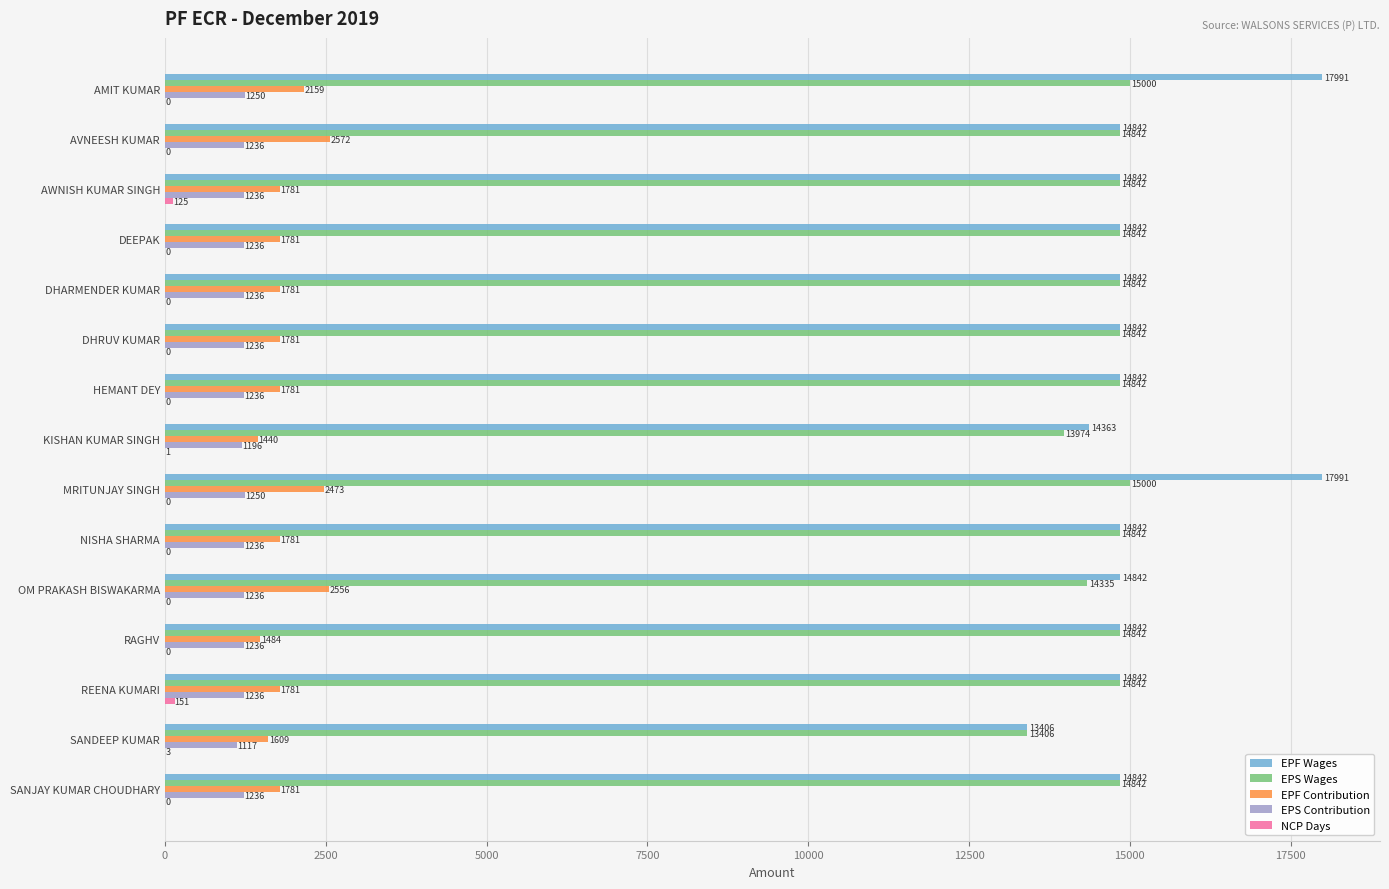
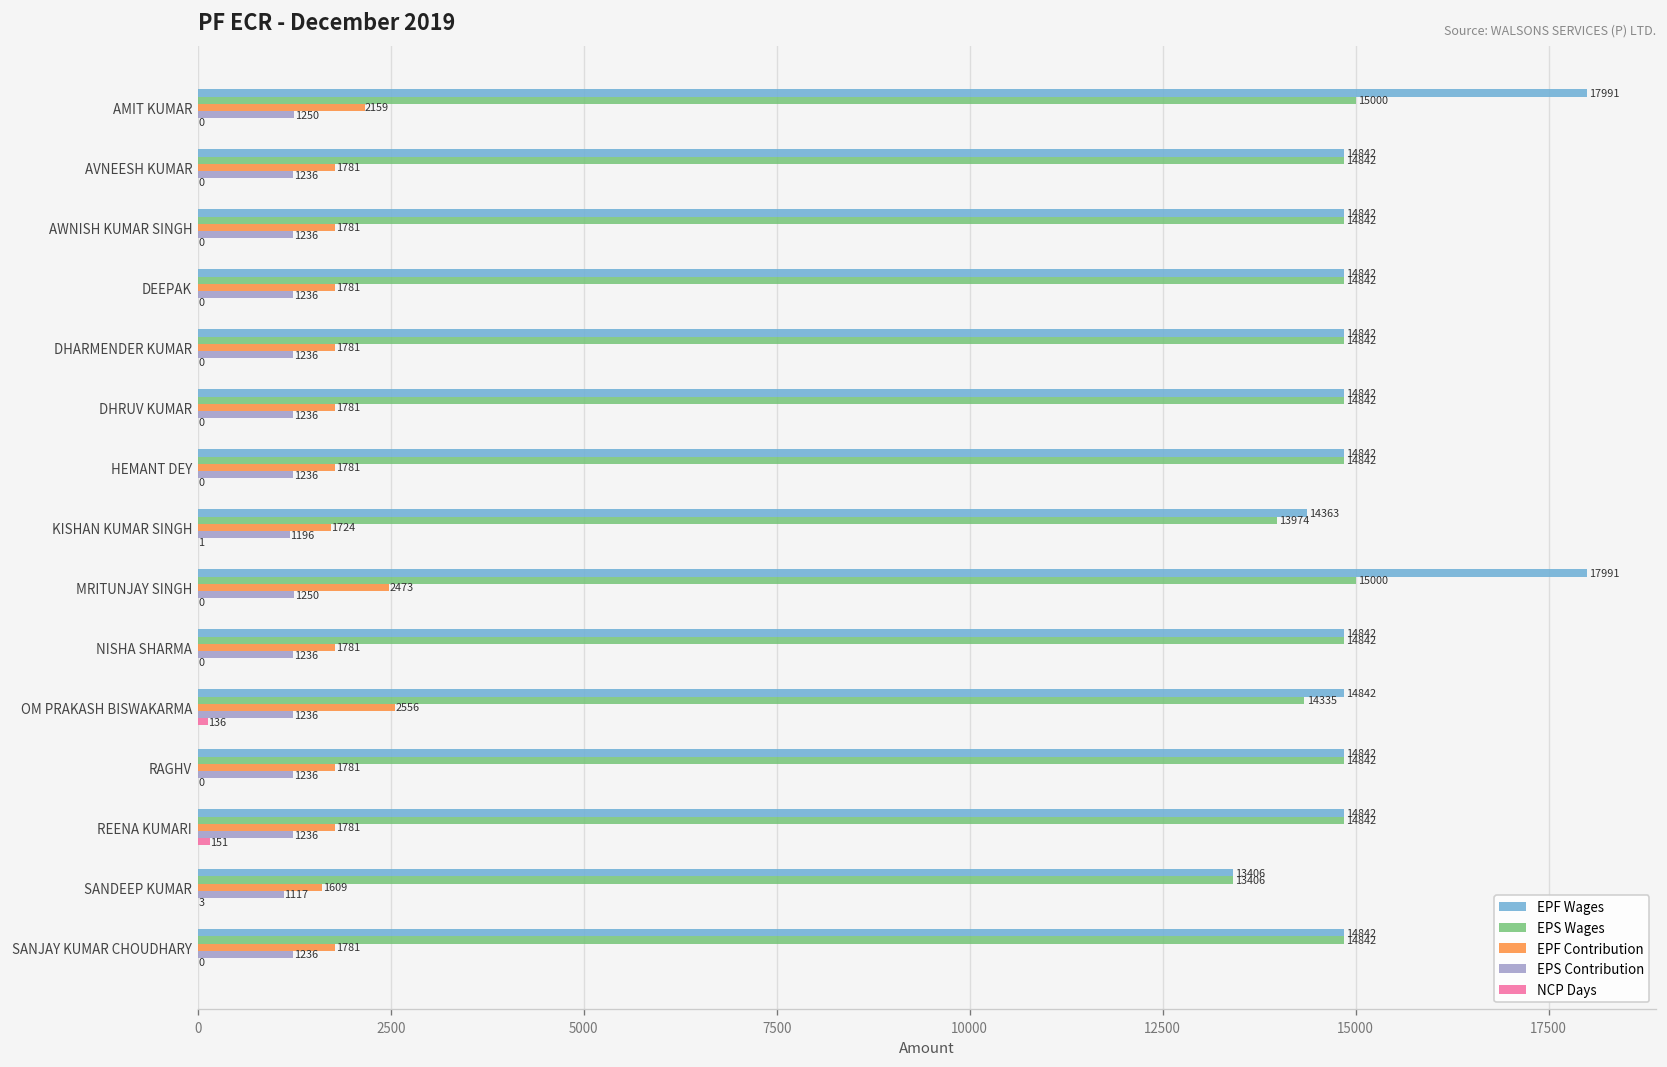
  {
    "EPS Wages": {
      "AMIT KUMAR": 15000,
      "KISHAN KUMAR SINGH": 13974,
      "MRITUNJAY SINGH": 15000,
      "OM PRAKASH BISWAKARMA": 14335
    },
    "EPF Contribution": {
      "AMIT KUMAR": 2159,
-     "AVNEESH KUMAR": 2572,
+     "AVNEESH KUMAR": 1781,
      "AWNISH KUMAR SINGH": 1781,
      "DEEPAK": 1781,
      "DHARMENDER KUMAR": 1781,
      "DHRUV KUMAR": 1781,
      "HEMANT DEY": 1781,
-     "KISHAN KUMAR SINGH": 1440,
+     "KISHAN KUMAR SINGH": 1724,
      "MRITUNJAY SINGH": 2473,
      "NISHA SHARMA": 1781,
      "OM PRAKASH BISWAKARMA": 2556,
-     "RAGHV": 1484,
+     "RAGHV": 1781,
      "REENA KUMARI": 1781,
      "SANDEEP KUMAR": 1609,
      "SANJAY KUMAR CHOUDHARY": 1781
    },
    "NCP Days": {
      "AMIT KUMAR": 0,
      "AVNEESH KUMAR": 0,
-     "AWNISH KUMAR SINGH": 125,
+     "AWNISH KUMAR SINGH": 0,
      "DEEPAK": 0,
      "DHARMENDER KUMAR": 0,
      "DHRUV KUMAR": 0,
      "HEMANT DEY": 0,
      "KISHAN KUMAR SINGH": 1,
      "MRITUNJAY SINGH": 0,
      "NISHA SHARMA": 0,
-     "OM PRAKASH BISWAKARMA": 0,
+     "OM PRAKASH BISWAKARMA": 136,
      "RAGHV": 0,
      "REENA KUMARI": 151,
      "SANDEEP KUMAR": 3,
      "SANJAY KUMAR CHOUDHARY": 0
    }
  }
